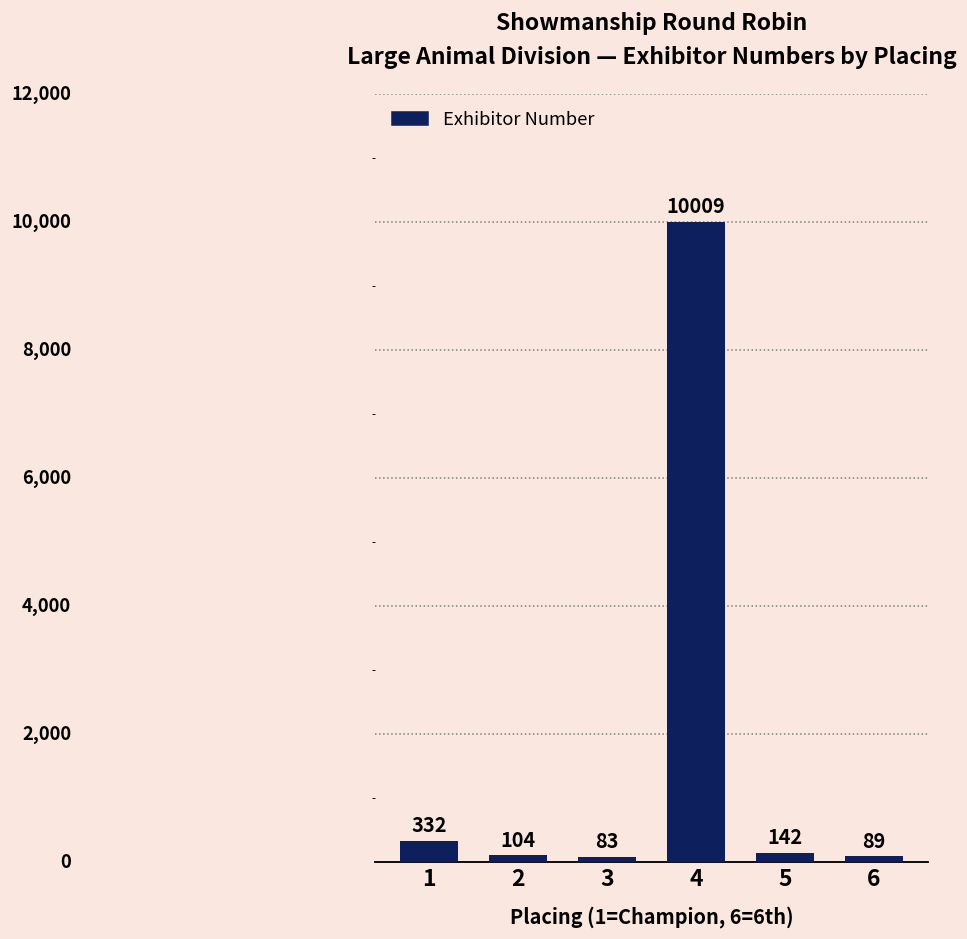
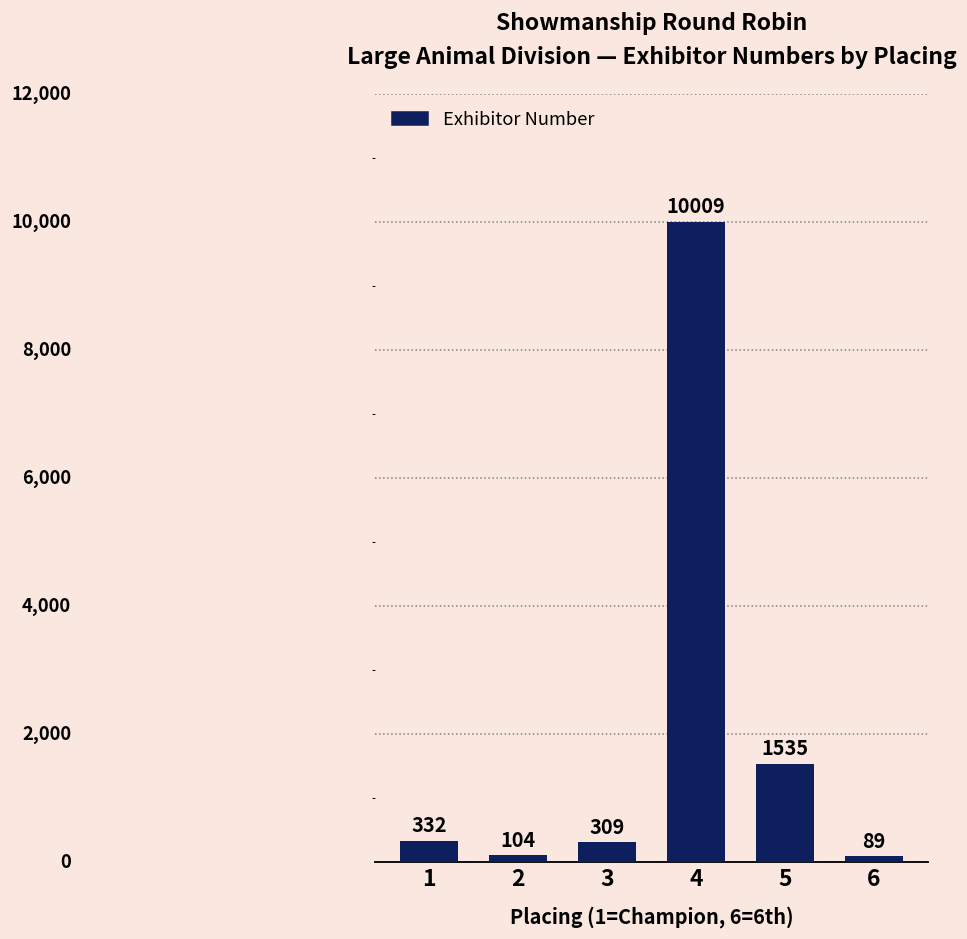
  {
    "1": 332,
    "2": 104,
-   "3": 83,
+   "3": 309,
    "4": 10009,
-   "5": 142,
+   "5": 1535,
    "6": 89
  }
